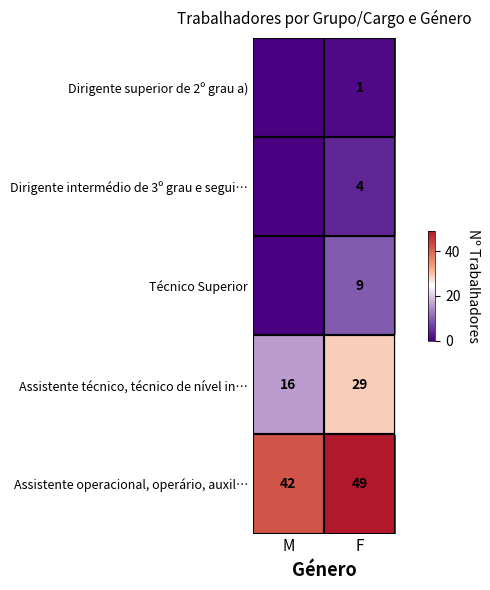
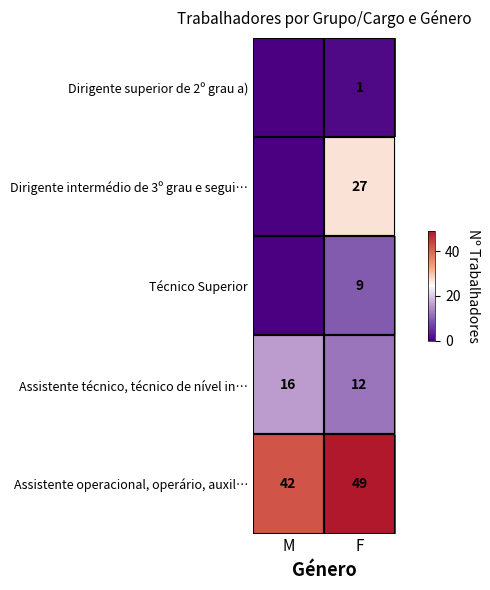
  {
    "Dirigente superior de 2º grau a)": {
      "F": 1
    },
    "Dirigente intermédio de 3º grau e segui…": {
-     "F": 4
+     "F": 27
    },
    "Técnico Superior": {
      "F": 9
    },
    "Assistente técnico, técnico de nível in…": {
      "M": 16,
-     "F": 29
+     "F": 12
    },
    "Assistente operacional, operário, auxil…": {
      "M": 42,
      "F": 49
    }
  }
